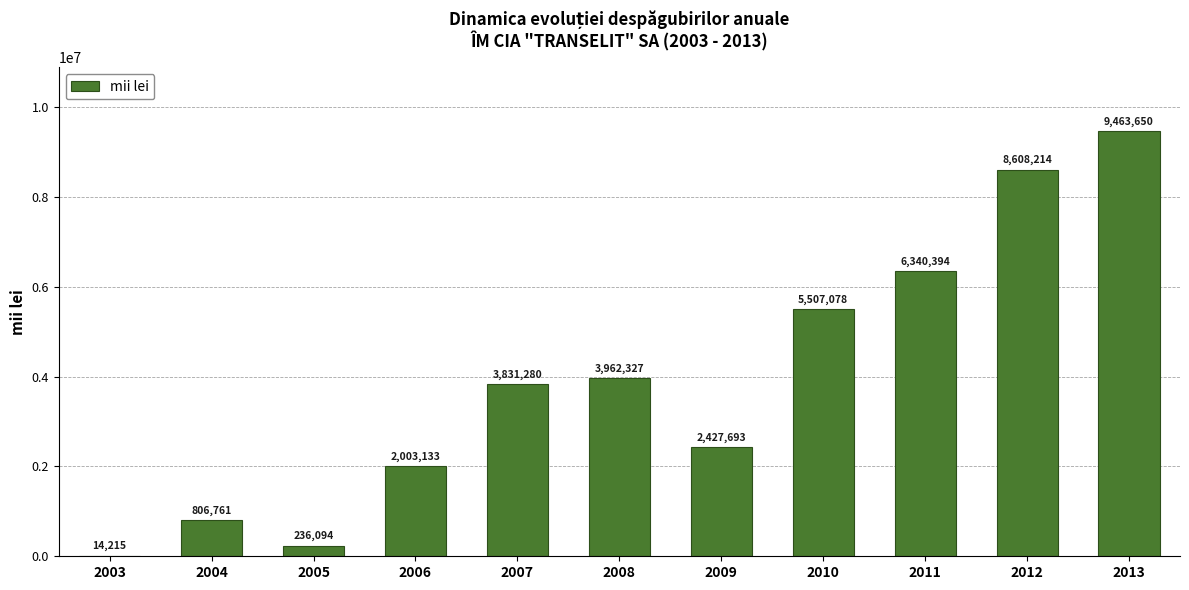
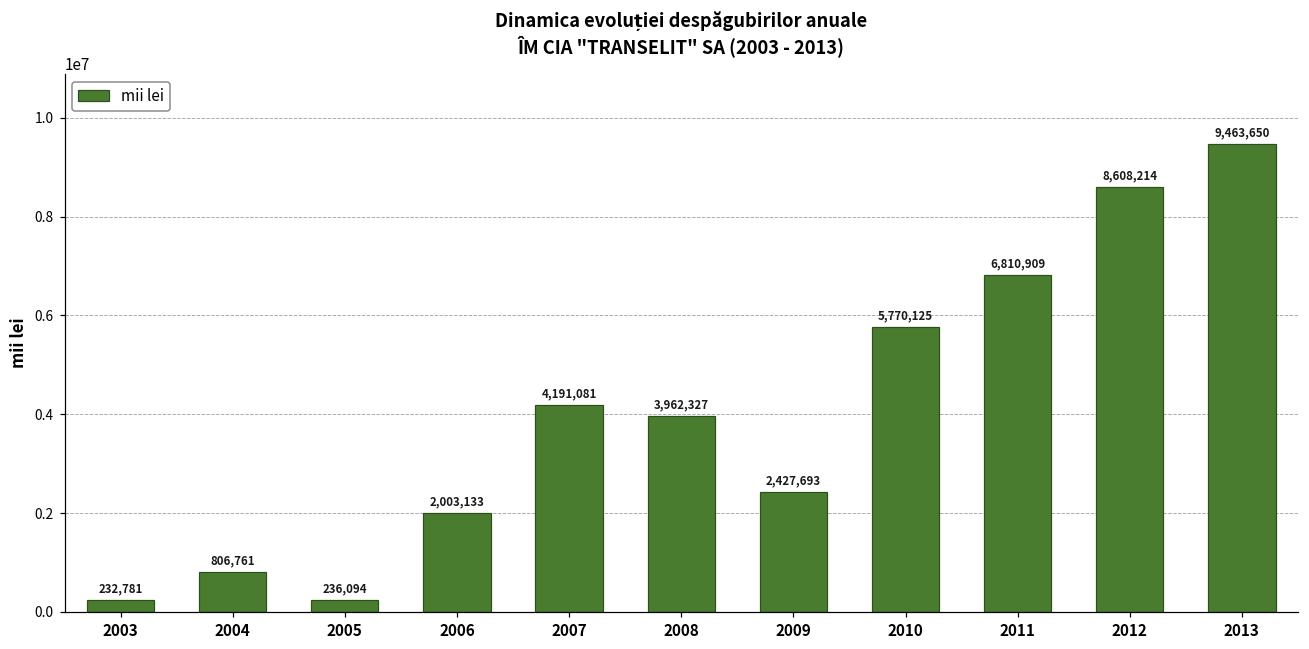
  {
-   "2003": "14,215",
+   "2003": "232,781",
    "2004": "806,761",
    "2005": "236,094",
    "2006": "2,003,133",
-   "2007": "3,831,280",
+   "2007": "4,191,081",
    "2008": "3,962,327",
    "2009": "2,427,693",
-   "2010": "5,507,078",
-   "2011": "6,340,394",
+   "2010": "5,770,125",
+   "2011": "6,810,909",
    "2012": "8,608,214",
    "2013": "9,463,650"
  }
